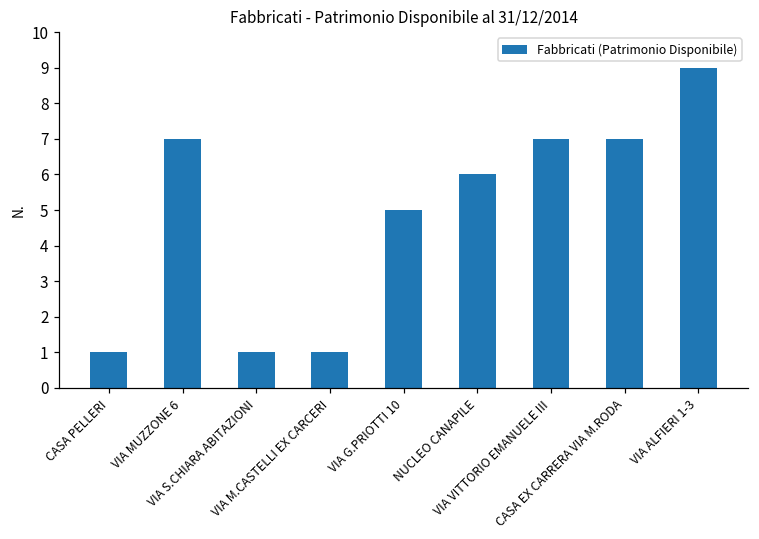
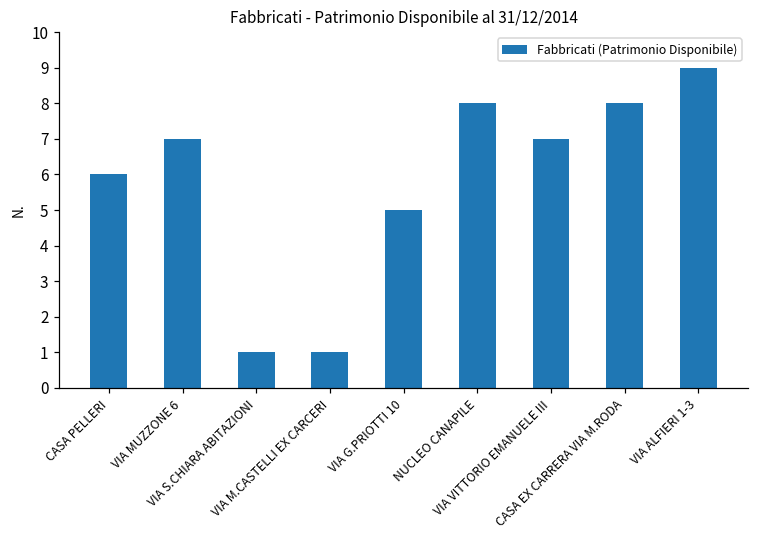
  {
-   "CASA PELLERI": 1,
+   "CASA PELLERI": 6,
    "VIA MUZZONE 6": 7,
    "VIA S.CHIARA ABITAZIONI": 1,
    "VIA M.CASTELLI EX CARCERI": 1,
    "VIA G.PRIOTTI 10": 5,
-   "NUCLEO CANAPILE": 6,
+   "NUCLEO CANAPILE": 8,
    "VIA VITTORIO EMANUELE III": 7,
-   "CASA EX CARRERA VIA M.RODA": 7,
+   "CASA EX CARRERA VIA M.RODA": 8,
    "VIA ALFIERI 1-3": 9
  }
